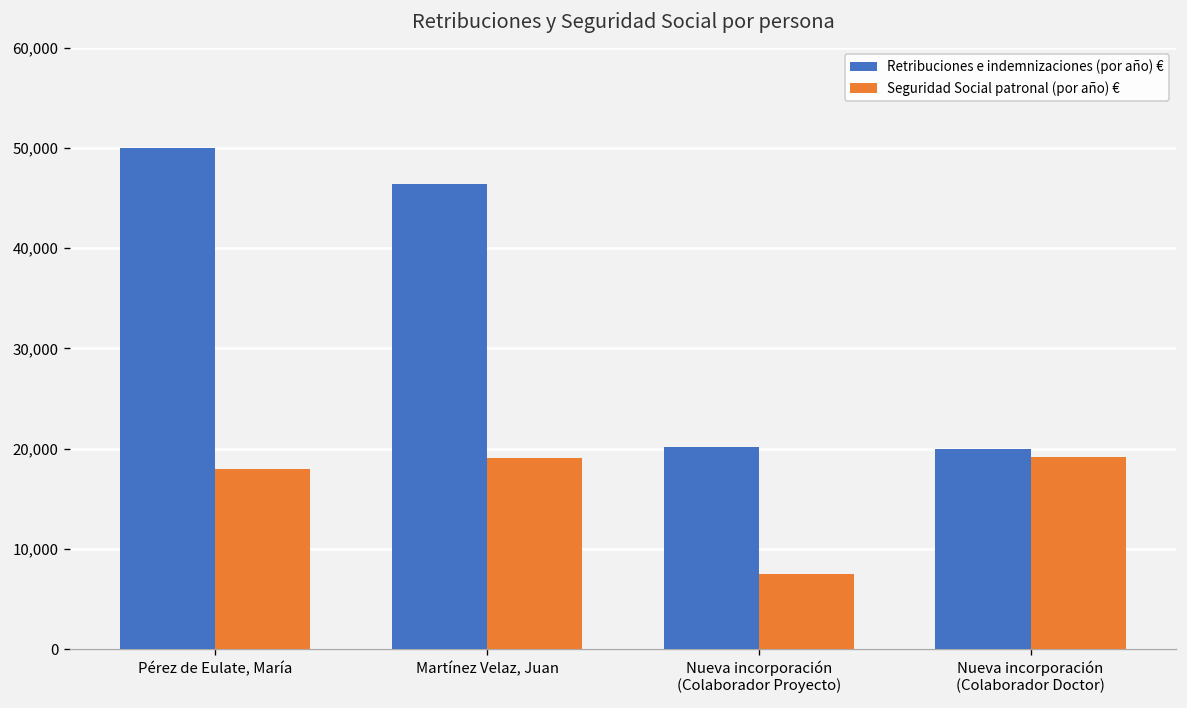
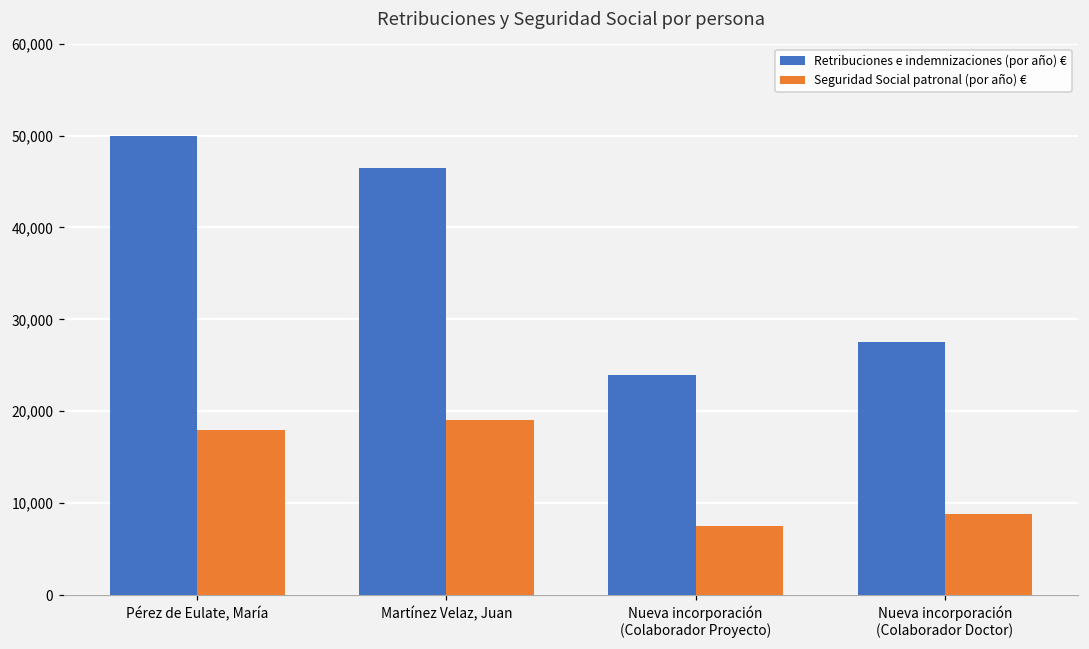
  {
    "Retribuciones e indemnizaciones (por año) €": {
      "Pérez de Eulate, María": "50,000",
      "Martínez Velaz, Juan": "46,000",
-     "Nueva incorporación (Colaborador Proyecto)": "20,000",
-     "Nueva incorporación (Colaborador Doctor)": "20,000"
+     "Nueva incorporación (Colaborador Proyecto)": "24,000",
+     "Nueva incorporación (Colaborador Doctor)": "28,000"
    },
    "Seguridad Social patronal (por año) €": {
      "Pérez de Eulate, María": "18,000",
      "Martínez Velaz, Juan": "19,000",
      "Nueva incorporación (Colaborador Proyecto)": "8,000",
-     "Nueva incorporación (Colaborador Doctor)": "19,000"
+     "Nueva incorporación (Colaborador Doctor)": "9,000"
    }
  }
